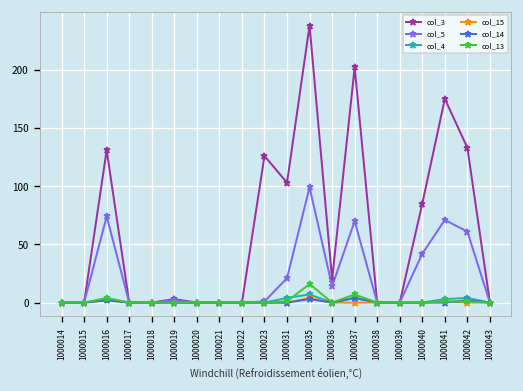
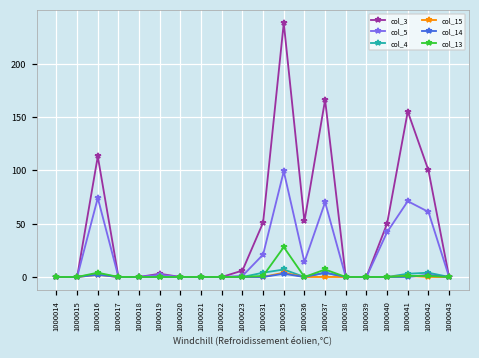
  {
    "col_3": {
-     "1000016": 130,
-     "1000023": 130,
-     "1000031": 100,
+     "1000016": 110,
+     "1000023": 10,
+     "1000031": 50,
      "1000035": 240,
-     "1000036": 20,
-     "1000037": 200,
-     "1000040": 90,
-     "1000041": 180,
-     "1000042": 130
+     "1000036": 50,
+     "1000037": 170,
+     "1000040": 50,
+     "1000041": 160,
+     "1000042": 100
    },
    "col_4": {
      "1000031": 0,
      "1000035": 10
    },
    "col_15": {
      "1000037": 0
    },
    "col_13": {
-     "1000035": 20,
+     "1000035": 30,
      "1000037": 10
    }
  }
